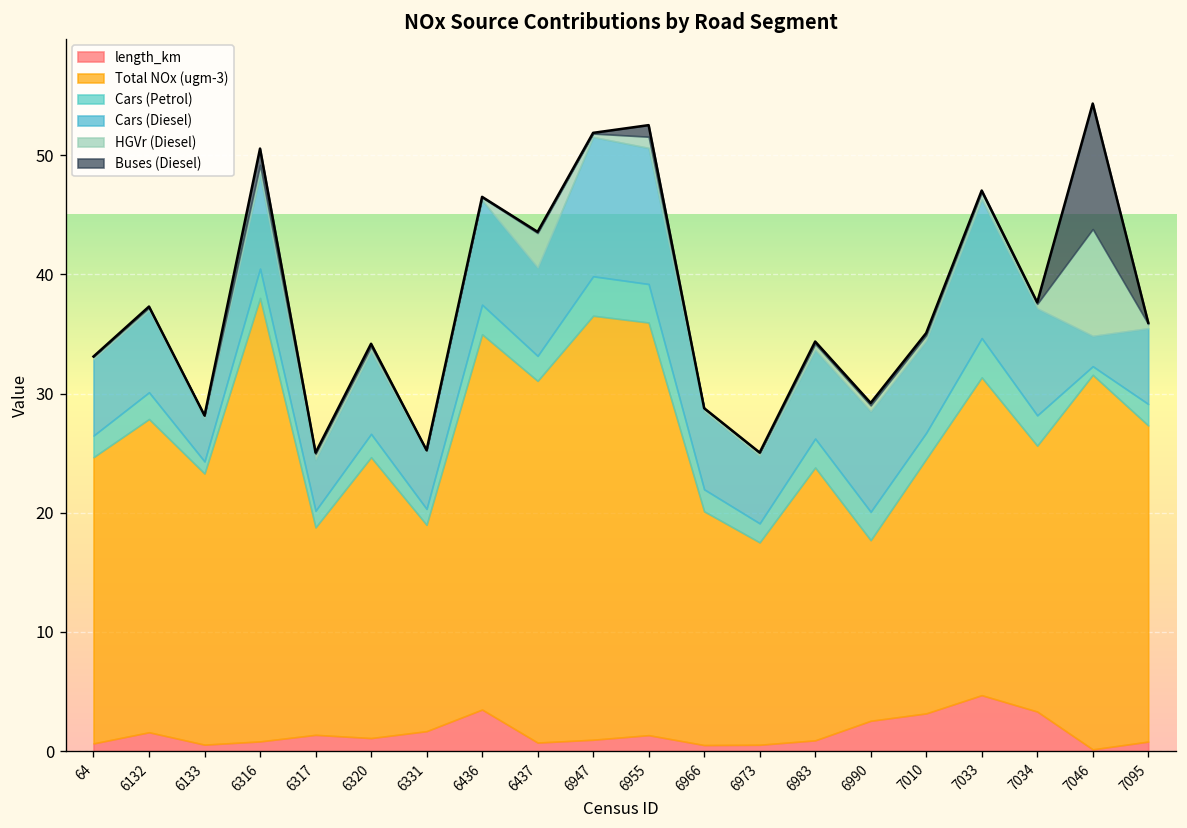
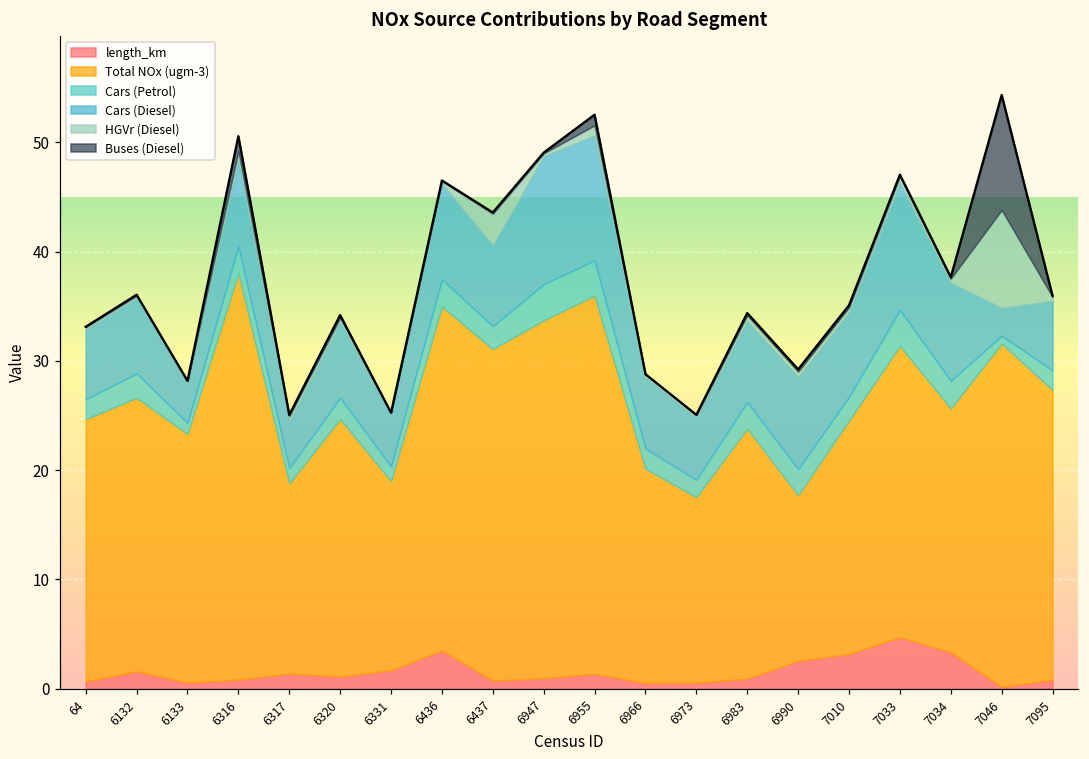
  {
    "length_km": {
      "64": 1,
      "6132": 2,
      "6133": 1,
      "6316": 1,
      "6317": 1,
      "6320": 1,
      "6331": 2,
      "6436": 3,
      "6437": 1,
      "6947": 1,
      "6955": 1,
      "6966": 1,
      "6973": 1,
      "6983": 1,
      "6990": 3,
      "7010": 3,
      "7033": 5,
      "7034": 3,
      "7095": 1
    },
    "Total NOx (ugm-3)": {
      "64": 24,
-     "6132": 26,
+     "6132": 25,
      "6133": 23,
      "6316": 37,
      "6317": 17,
      "6320": 24,
      "6331": 17,
      "6436": 31,
      "6437": 30,
-     "6947": 36,
+     "6947": 33,
      "6955": 35,
      "6966": 20,
      "6973": 17,
      "6983": 23,
      "6990": 15,
      "7010": 21,
      "7033": 27,
      "7034": 22,
      "7046": 31,
      "7095": 27
    },
    "HGVr (Diesel)": {
      "6316": 1,
      "6955": 1,
      "7046": 9
    },
    "Buses (Diesel)": {
      "6316": 1,
      "6955": 1,
      "7046": 11
    }
  }
